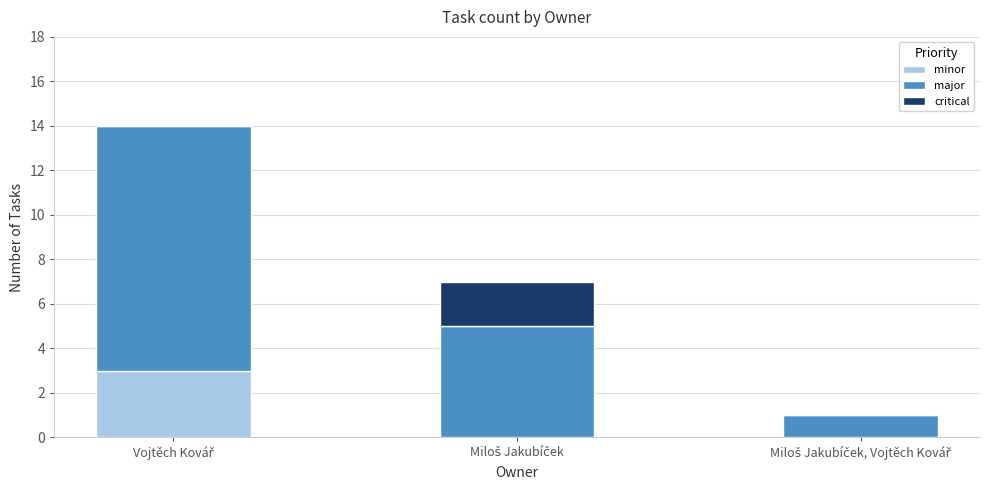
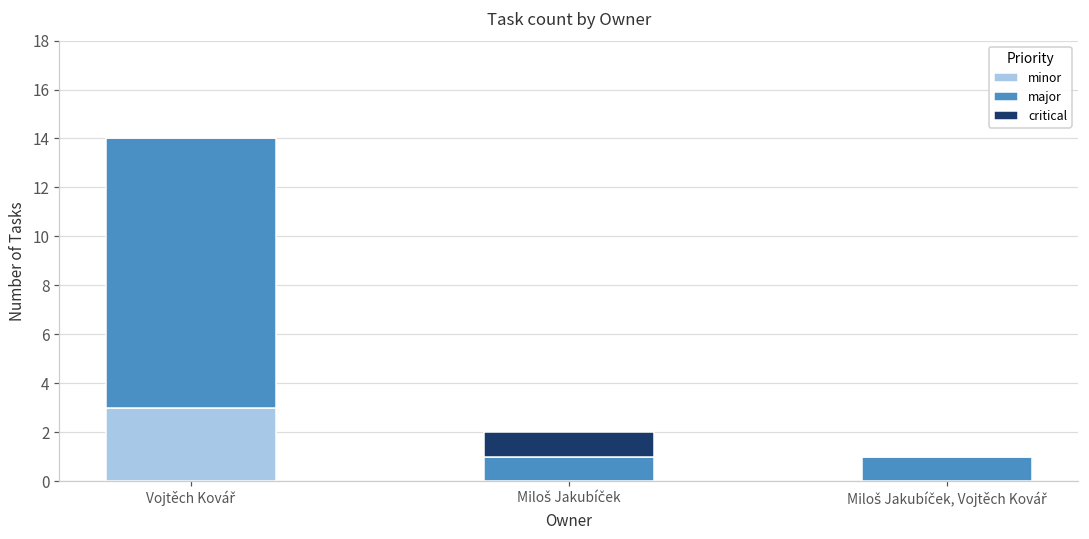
  {
    "minor": {
      "Vojtěch Kovář": 3,
      "Miloš Jakubíček": 0,
      "Miloš Jakubíček, Vojtěch Kovář": 0
    },
    "major": {
-     "Miloš Jakubíček": 5
+     "Miloš Jakubíček": 1
    },
    "critical": {
      "Vojtěch Kovář": 0,
-     "Miloš Jakubíček": 2,
+     "Miloš Jakubíček": 1,
      "Miloš Jakubíček, Vojtěch Kovář": 0
    }
  }
